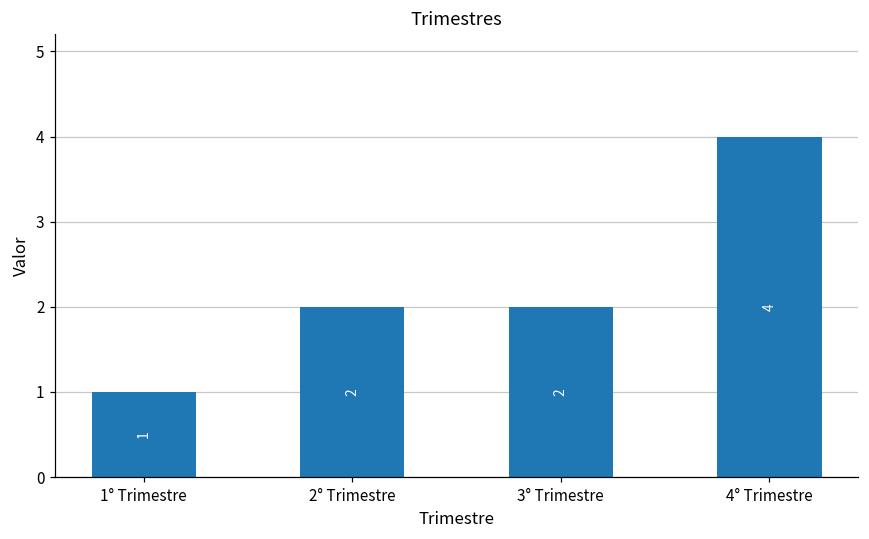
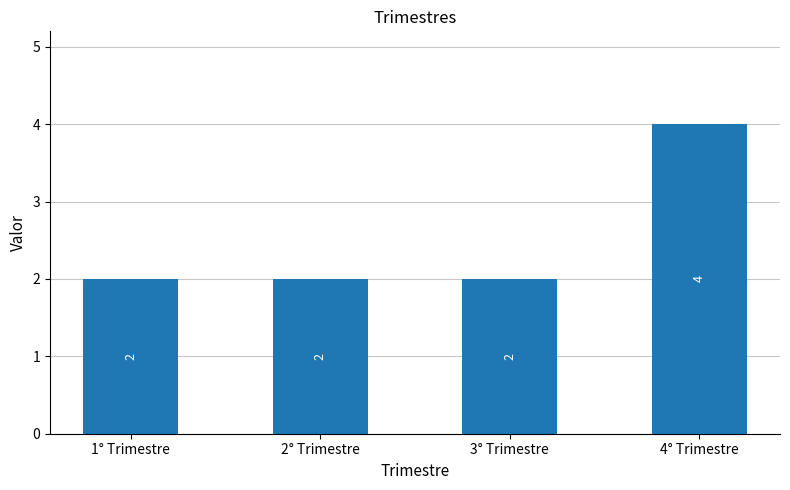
  {
-   "1° Trimestre": 1,
+   "1° Trimestre": 2,
    "2° Trimestre": 2,
    "3° Trimestre": 2,
    "4° Trimestre": 4
  }
